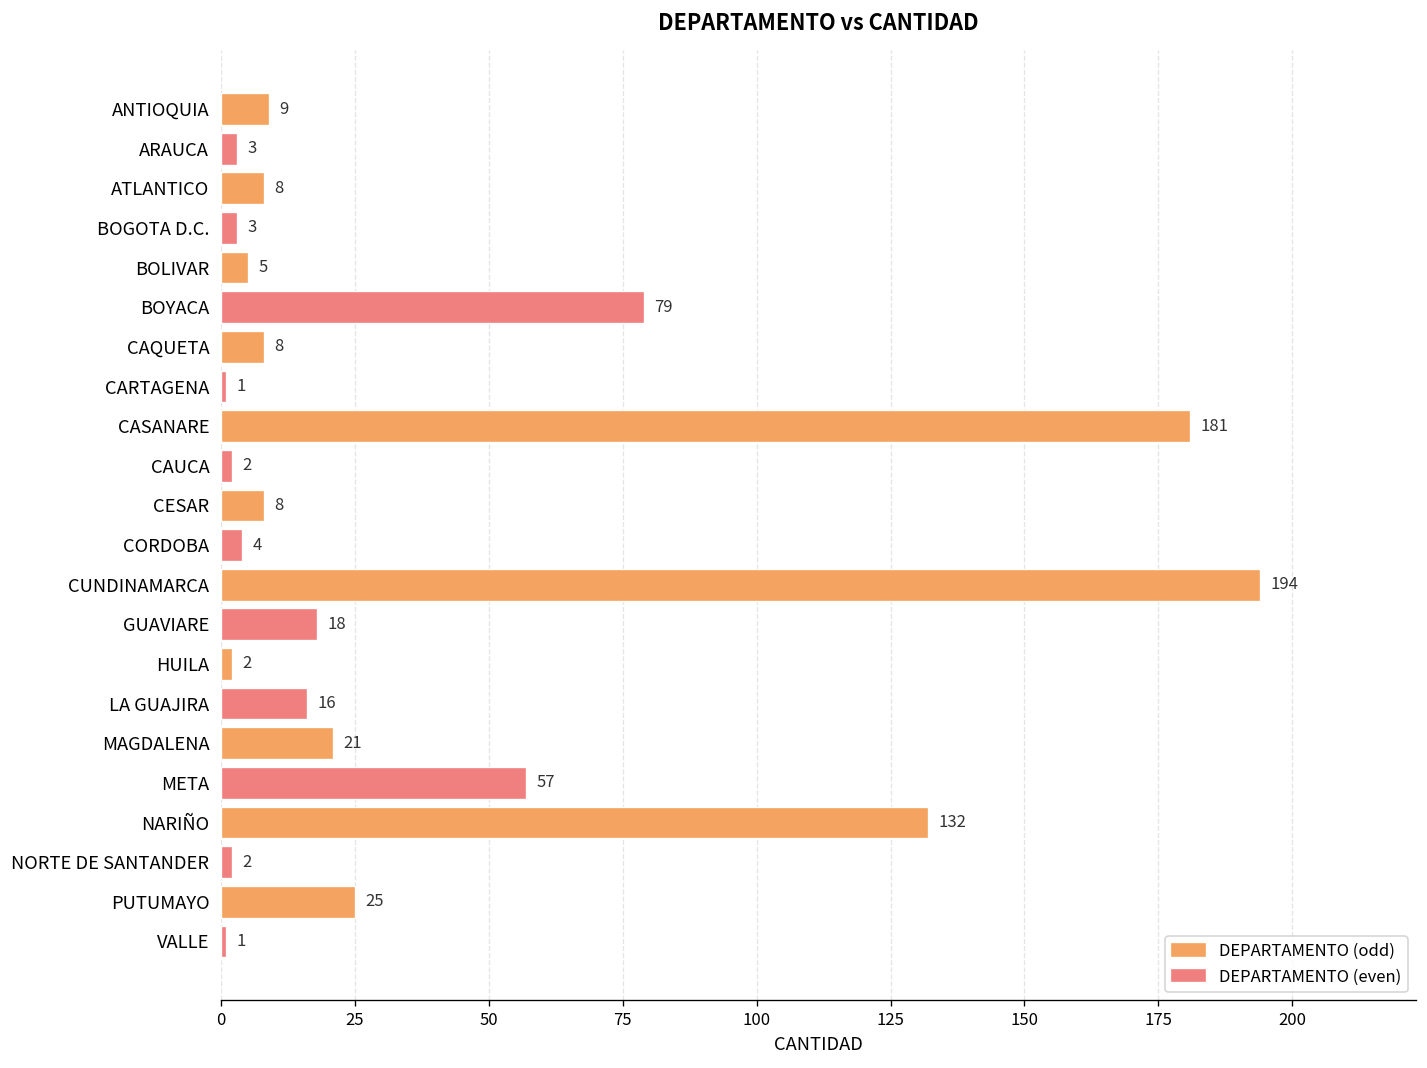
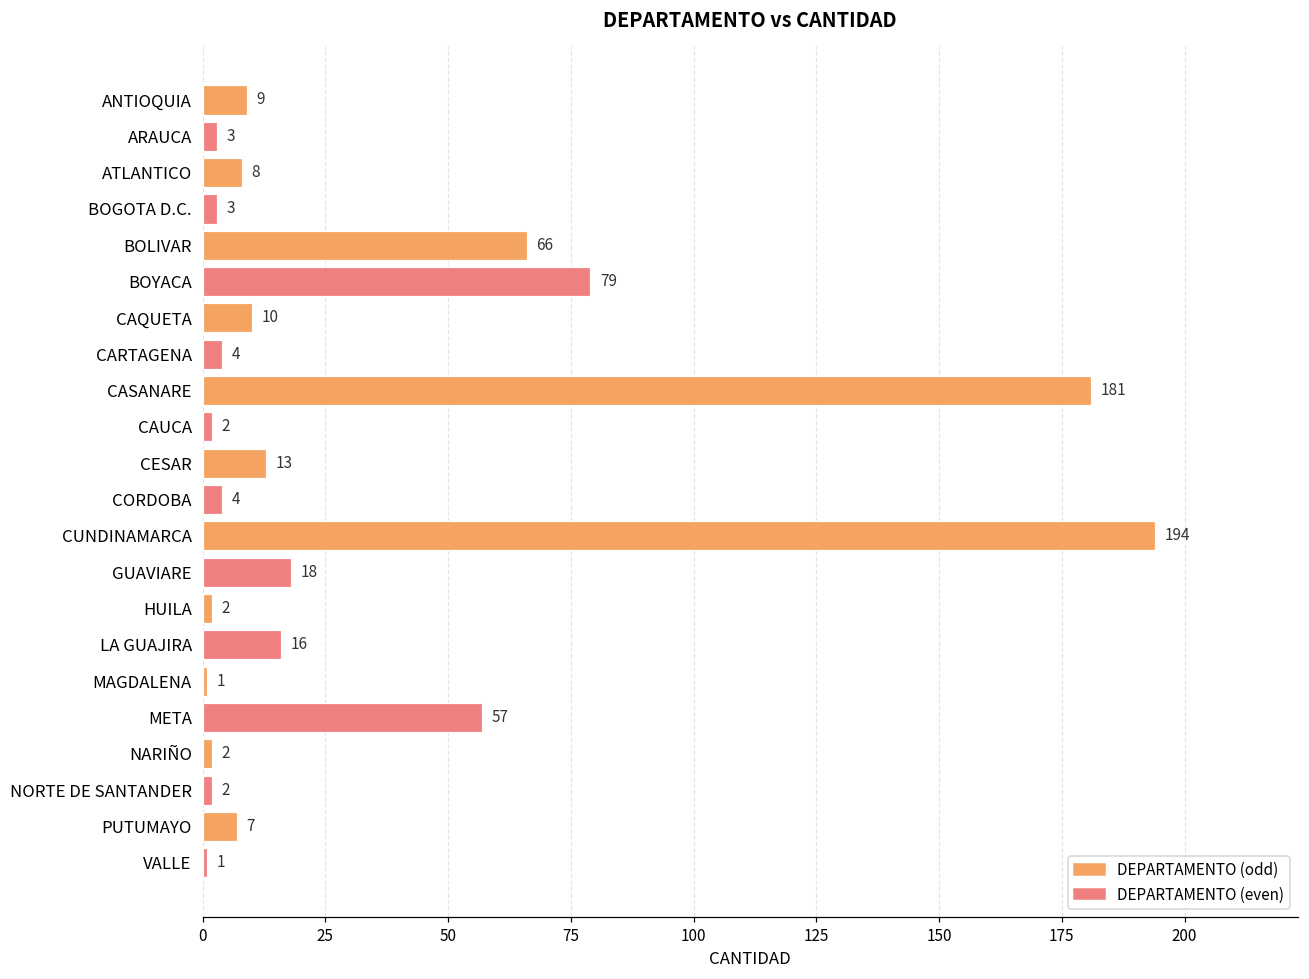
  {
    "ANTIOQUIA": 9,
    "ARAUCA": 3,
    "ATLANTICO": 8,
    "BOGOTA D.C.": 3,
-   "BOLIVAR": 5,
+   "BOLIVAR": 66,
    "BOYACA": 79,
-   "CAQUETA": 8,
-   "CARTAGENA": 1,
+   "CAQUETA": 10,
+   "CARTAGENA": 4,
    "CASANARE": 181,
    "CAUCA": 2,
-   "CESAR": 8,
+   "CESAR": 13,
    "CORDOBA": 4,
    "CUNDINAMARCA": 194,
    "GUAVIARE": 18,
    "HUILA": 2,
    "LA GUAJIRA": 16,
-   "MAGDALENA": 21,
+   "MAGDALENA": 1,
    "META": 57,
-   "NARIÑO": 132,
+   "NARIÑO": 2,
    "NORTE DE SANTANDER": 2,
-   "PUTUMAYO": 25,
+   "PUTUMAYO": 7,
    "VALLE": 1
  }
